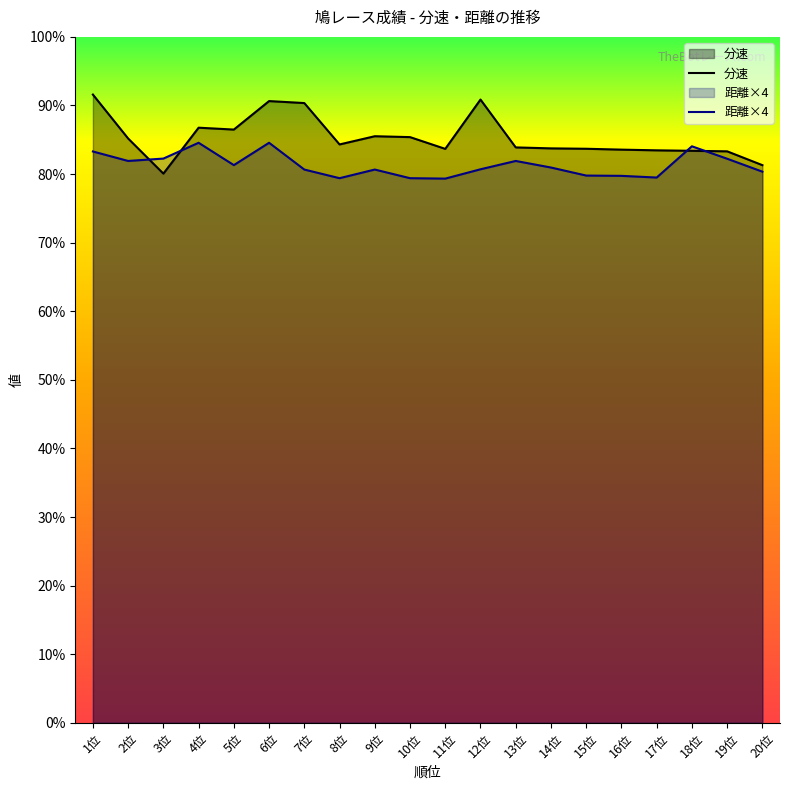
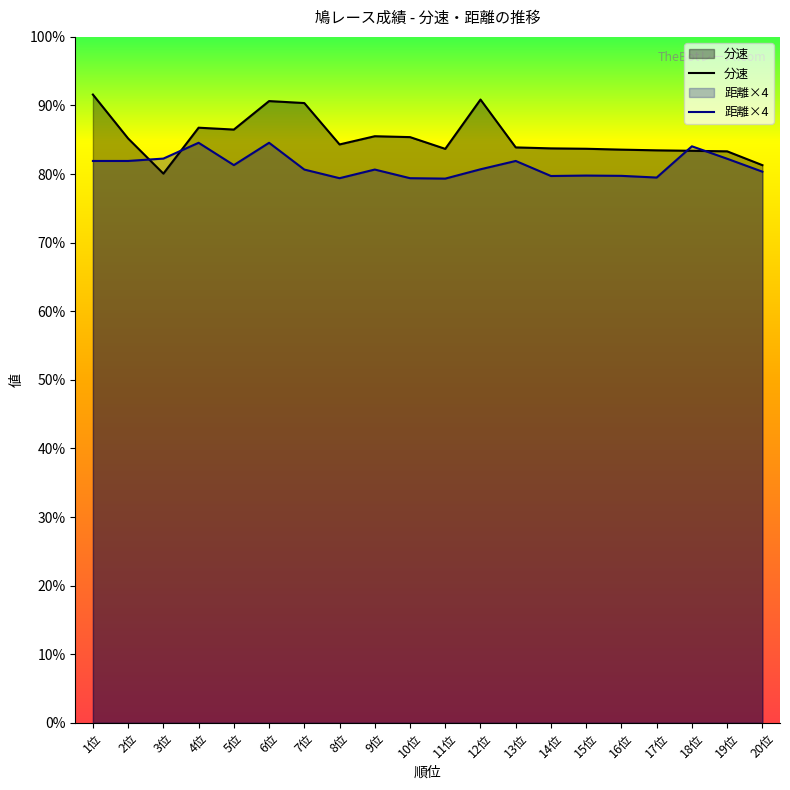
  {
    "分速": {
      "1位": "92%",
      "2位": "85%",
      "3位": "80%",
      "4位": "87%",
      "5位": "86%",
      "6位": "91%",
      "7位": "90%",
      "8位": "84%",
      "9位": "86%",
      "10位": "85%",
      "11位": "84%",
      "12位": "91%",
      "13位": "84%",
      "14位": "84%",
      "15位": "84%",
      "16位": "84%",
      "17位": "83%",
      "18位": "83%",
      "19位": "83%",
      "20位": "81%"
    },
    "距離×4": {
-     "1位": "83%",
+     "1位": "82%",
      "2位": "82%",
      "3位": "82%",
      "4位": "85%",
      "5位": "81%",
      "6位": "85%",
      "7位": "81%",
      "8位": "79%",
      "9位": "81%",
      "10位": "79%",
      "11位": "79%",
      "12位": "81%",
      "13位": "82%",
-     "14位": "81%",
+     "14位": "80%",
      "15位": "80%",
      "16位": "80%",
      "17位": "79%",
      "18位": "84%",
      "19位": "82%",
      "20位": "80%"
    }
  }
